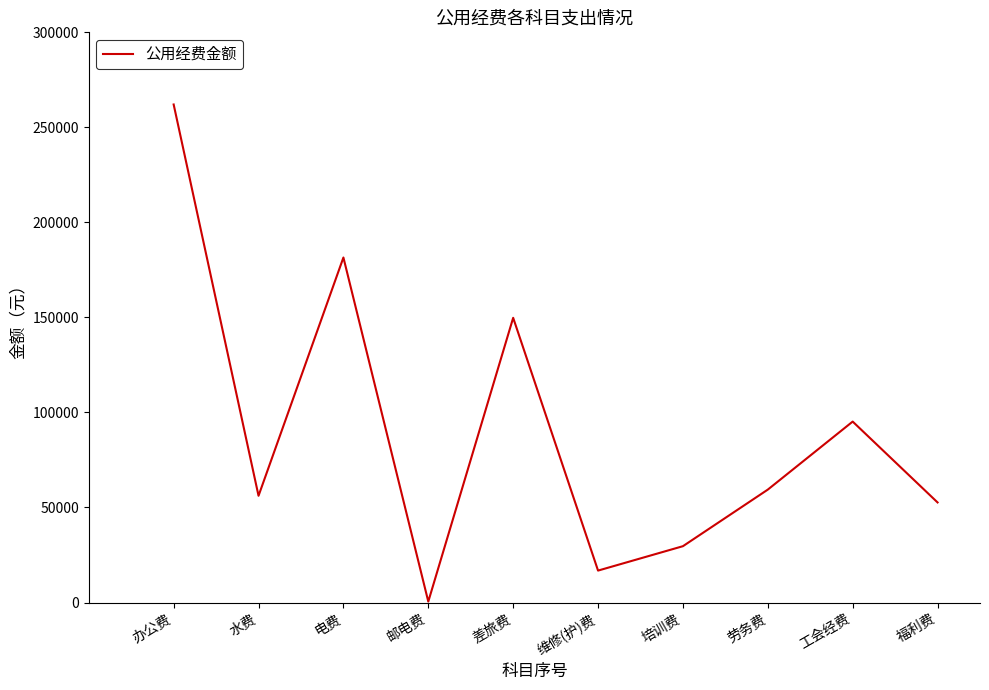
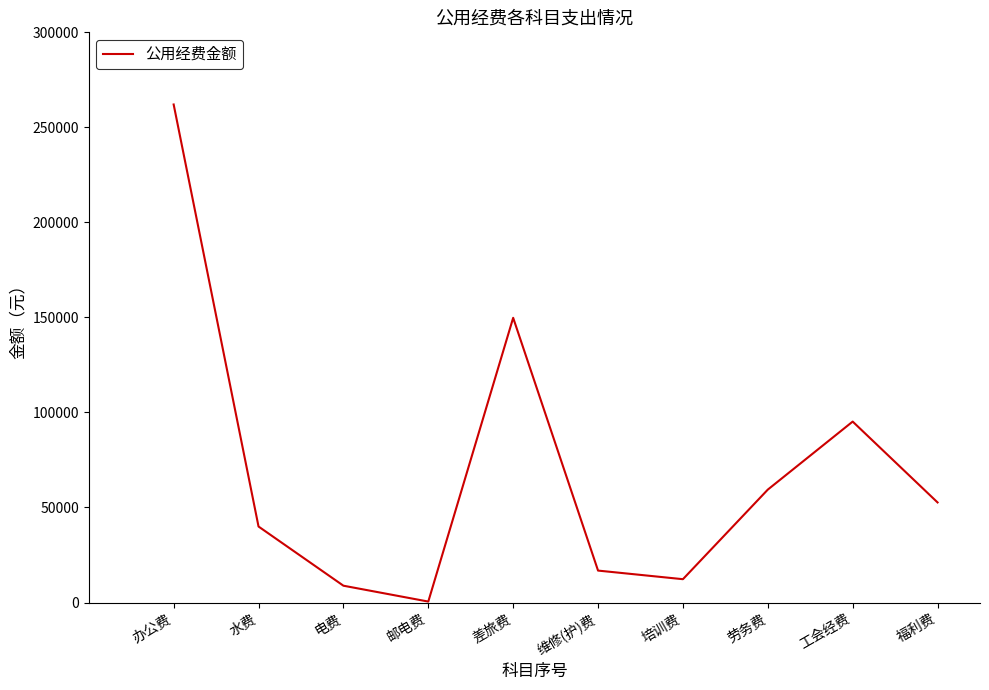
  {
    "办公费": 262000,
-   "水费": 56000,
-   "电费": 182000,
+   "水费": 40000,
+   "电费": 9000,
    "邮电费": 1000,
    "差旅费": 150000,
    "维修(护)费": 17000,
-   "培训费": 30000,
+   "培训费": 12000,
    "劳务费": 59000,
    "工会经费": 95000,
    "福利费": 53000
  }
